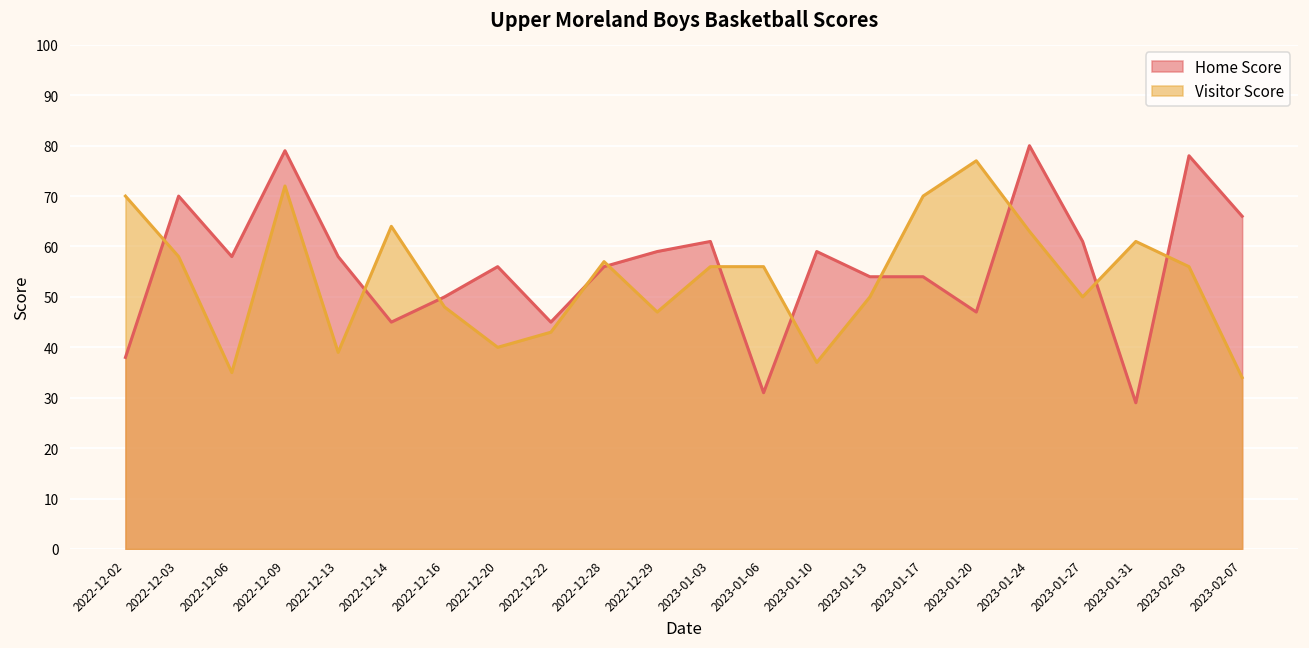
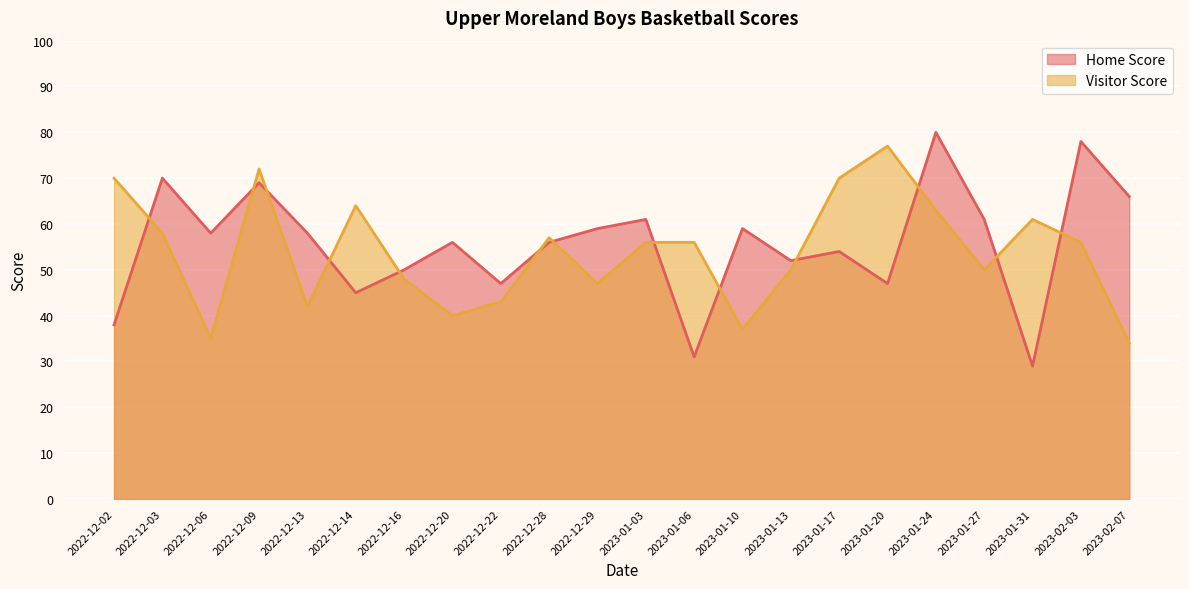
  {
    "Home Score": {
      "2022-12-02": 38,
      "2022-12-03": 70,
      "2022-12-06": 58,
-     "2022-12-09": 79,
+     "2022-12-09": 69,
      "2022-12-13": 58,
      "2022-12-14": 45,
      "2022-12-16": 50,
      "2022-12-20": 56,
-     "2022-12-22": 45,
+     "2022-12-22": 47,
      "2022-12-28": 56,
      "2022-12-29": 59,
      "2023-01-03": 61,
      "2023-01-06": 31,
      "2023-01-10": 59,
-     "2023-01-13": 54,
+     "2023-01-13": 52,
      "2023-01-17": 54,
      "2023-01-20": 47,
      "2023-01-24": 80,
      "2023-01-27": 61,
      "2023-01-31": 29,
      "2023-02-03": 78,
      "2023-02-07": 66
    },
    "Visitor Score": {
      "2022-12-02": 70,
      "2022-12-03": 58,
      "2022-12-06": 35,
      "2022-12-09": 72,
-     "2022-12-13": 39,
+     "2022-12-13": 42,
      "2022-12-14": 64,
      "2022-12-16": 48,
      "2022-12-20": 40,
      "2022-12-22": 43,
      "2022-12-28": 57,
      "2022-12-29": 47,
      "2023-01-03": 56,
      "2023-01-06": 56,
      "2023-01-10": 37,
      "2023-01-13": 50,
      "2023-01-17": 70,
      "2023-01-20": 77,
      "2023-01-24": 63,
      "2023-01-27": 50,
      "2023-01-31": 61,
      "2023-02-03": 56,
      "2023-02-07": 34
    }
  }
